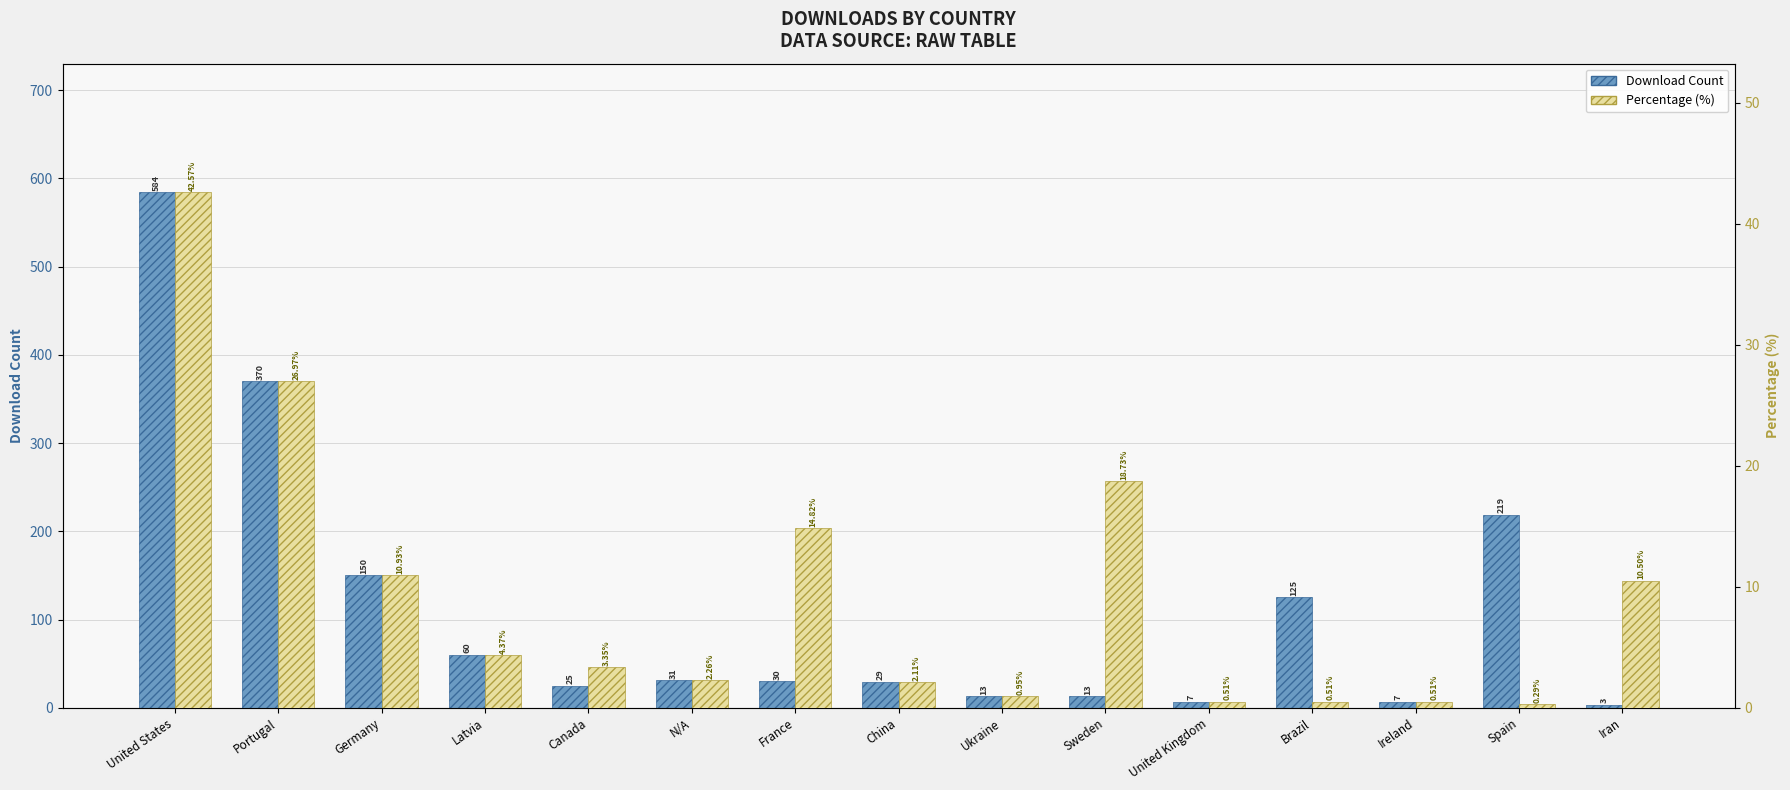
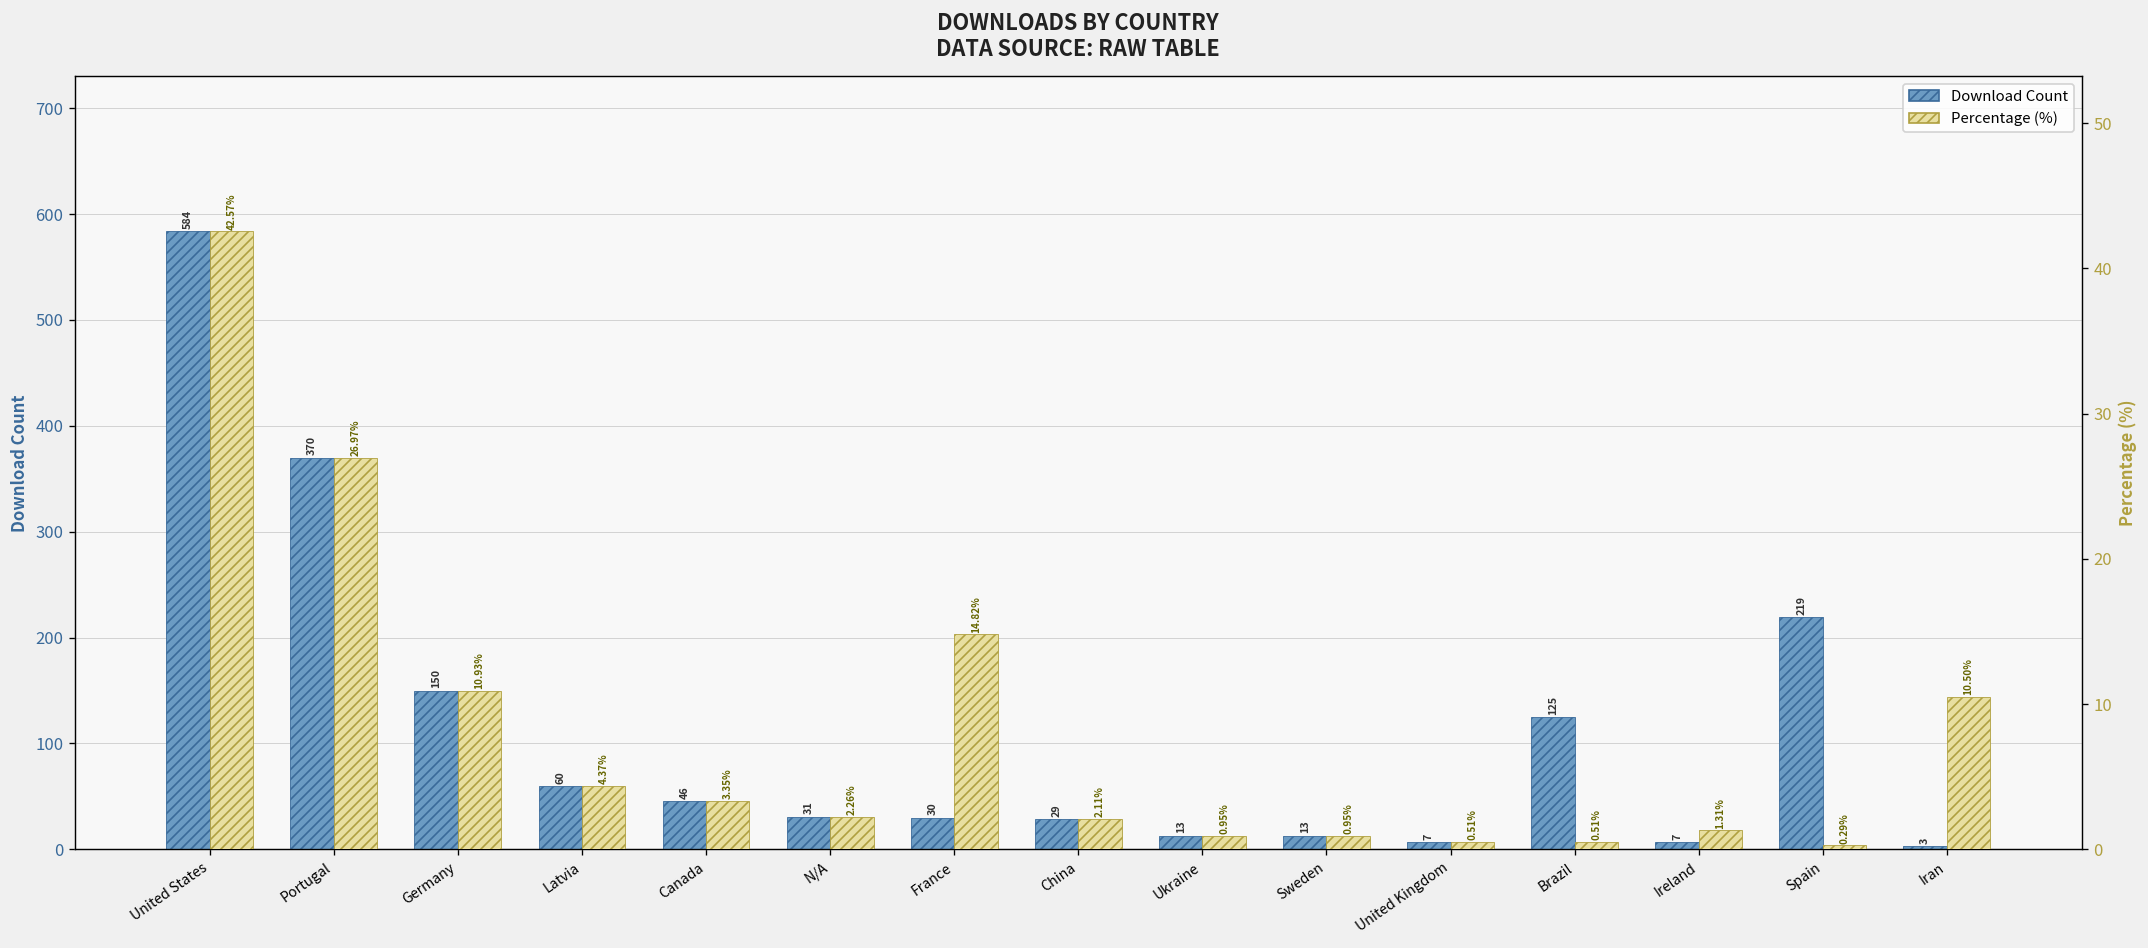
  {
    "Download Count": {
      "United States": "584",
      "Portugal": "370",
      "Germany": "150",
      "Latvia": "60",
-     "Canada": "25",
+     "Canada": "46",
      "N/A": "31",
      "France": "30",
      "China": "29",
      "Ukraine": "13",
      "Sweden": "13",
      "United Kingdom": "7",
      "Brazil": "125",
      "Ireland": "7",
      "Spain": "219",
      "Iran": "3"
    },
    "Percentage (%)": {
      "United States": "42.57%",
      "Portugal": "26.97%",
      "Germany": "10.93%",
      "Latvia": "4.37%",
      "Canada": "3.35%",
      "N/A": "2.26%",
      "France": "14.82%",
      "China": "2.11%",
      "Ukraine": "0.95%",
-     "Sweden": "18.73%",
+     "Sweden": "0.95%",
      "United Kingdom": "0.51%",
      "Brazil": "0.51%",
-     "Ireland": "0.51%",
+     "Ireland": "1.31%",
      "Spain": "0.29%",
      "Iran": "10.50%"
    }
  }
